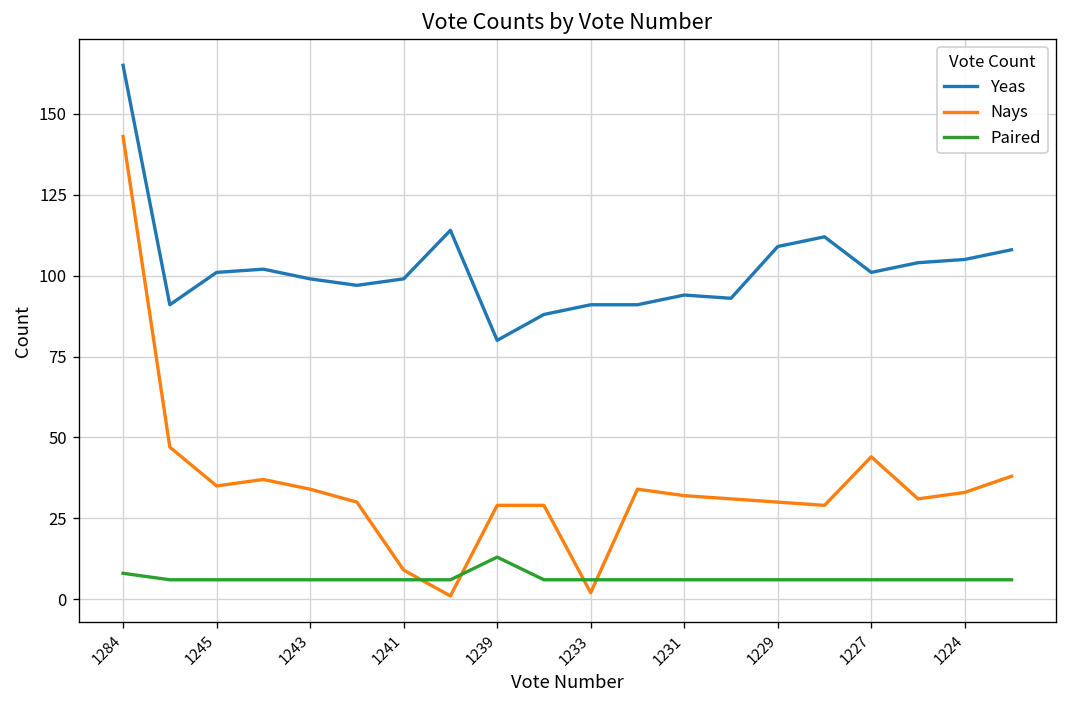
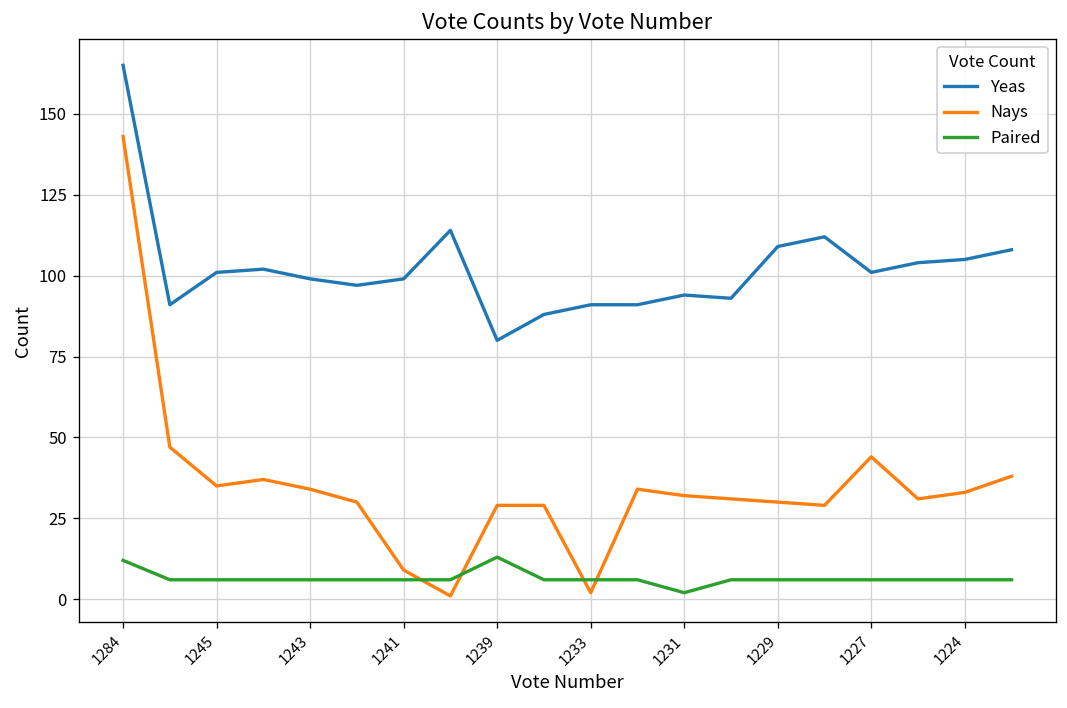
  {
    "Yeas": {
      "1284": 165,
      "1245": 101,
      "1243": 99,
      "1241": 99,
      "1239": 80,
      "1233": 91,
      "1231": 94,
      "1229": 109,
      "1227": 101,
      "1224": 105
    },
    "Nays": {
      "1284": 143,
      "1245": 35,
      "1243": 34,
      "1241": 9,
      "1239": 29,
      "1233": 2,
      "1231": 32,
      "1229": 30,
      "1227": 44,
      "1224": 33
    },
    "Paired": {
-     "1284": 8,
+     "1284": 12,
      "1245": 6,
      "1243": 6,
      "1241": 6,
      "1239": 13,
      "1233": 6,
-     "1231": 6,
+     "1231": 2,
      "1229": 6,
      "1227": 6,
      "1224": 6
    }
  }
